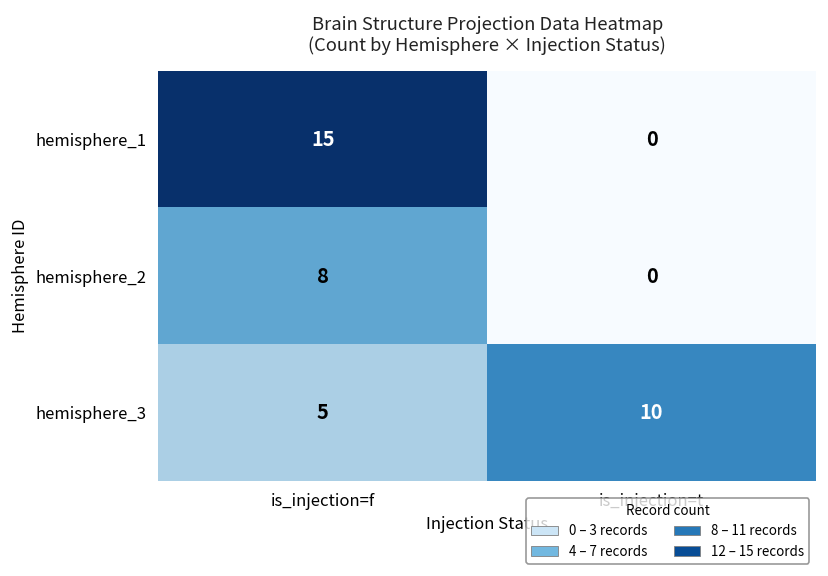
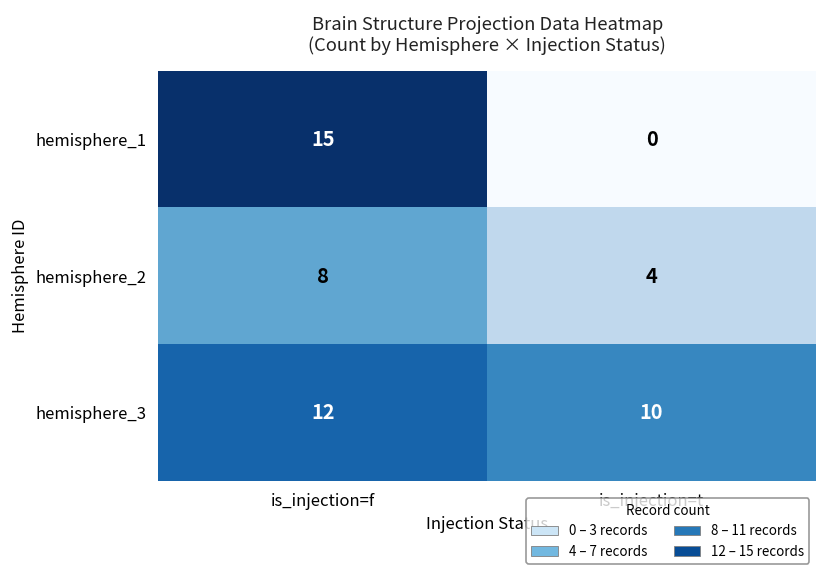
  {
    "hemisphere_1": {
      "is_injection=f": 15,
      "is_injection=t": 0
    },
    "hemisphere_2": {
      "is_injection=f": 8,
-     "is_injection=t": 0
+     "is_injection=t": 4
    },
    "hemisphere_3": {
-     "is_injection=f": 5,
+     "is_injection=f": 12,
      "is_injection=t": 10
    }
  }
